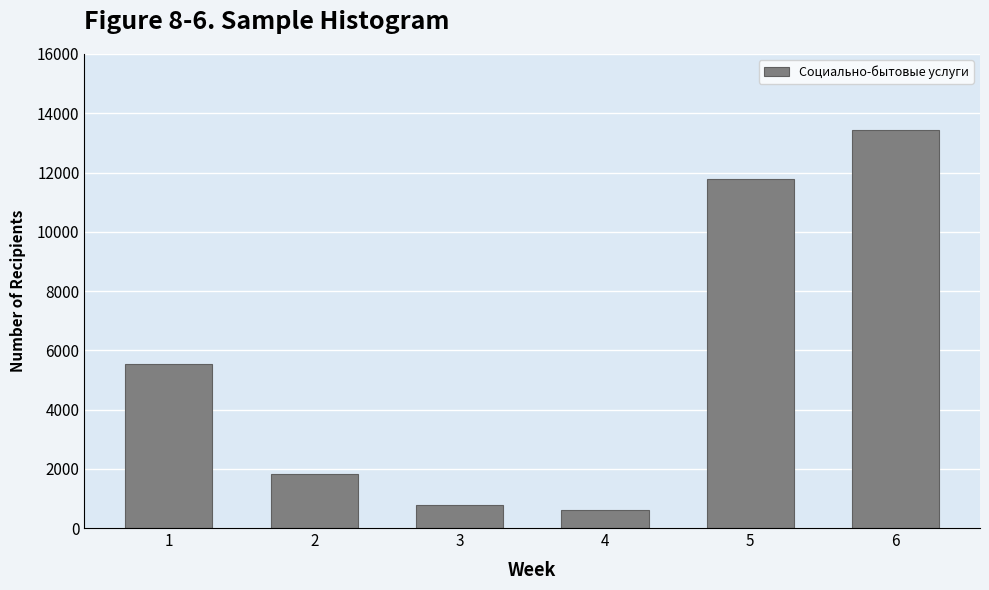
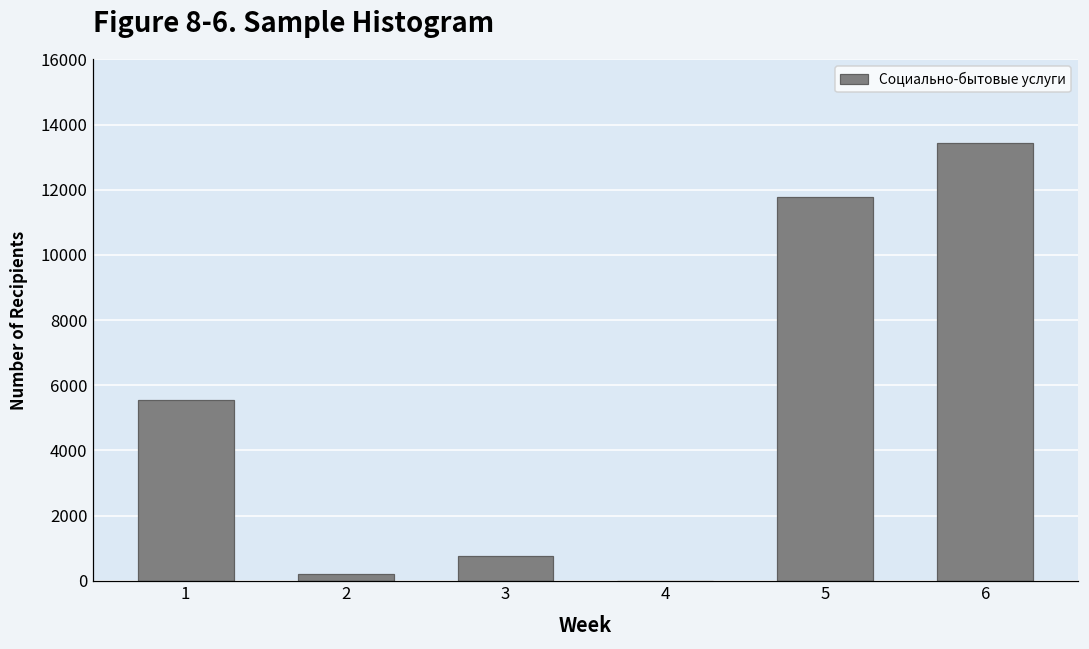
  {
    "1": 5500,
-   "2": 1800,
+   "2": 200,
    "3": 800,
-   "4": 600,
+   "4": 0,
    "5": 11800,
    "6": 13400
  }
